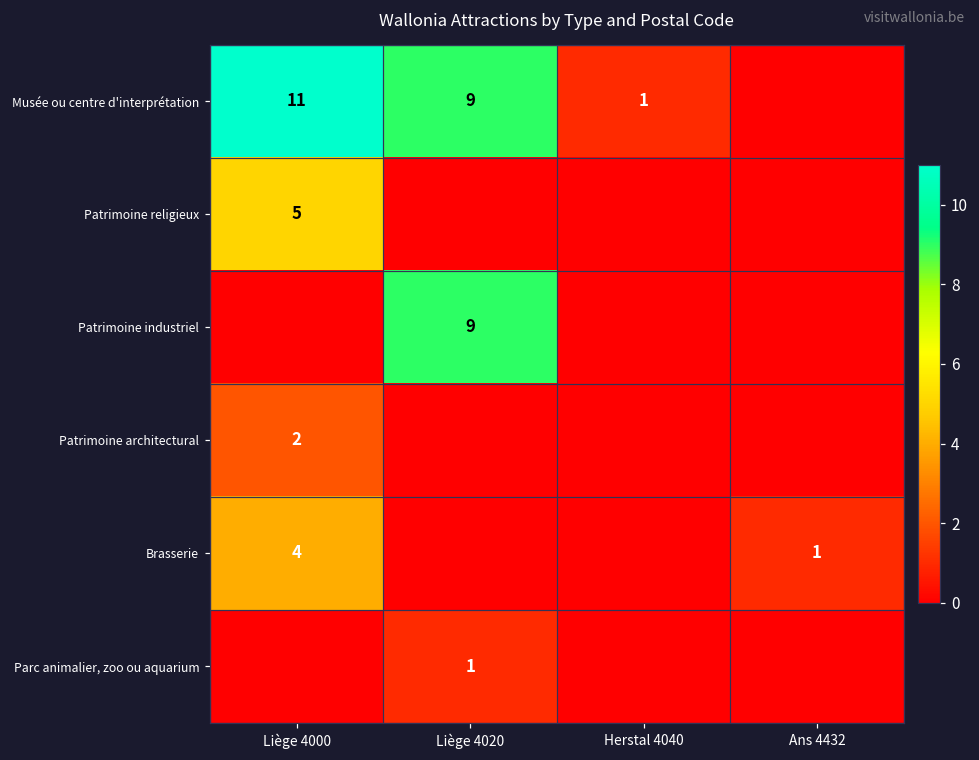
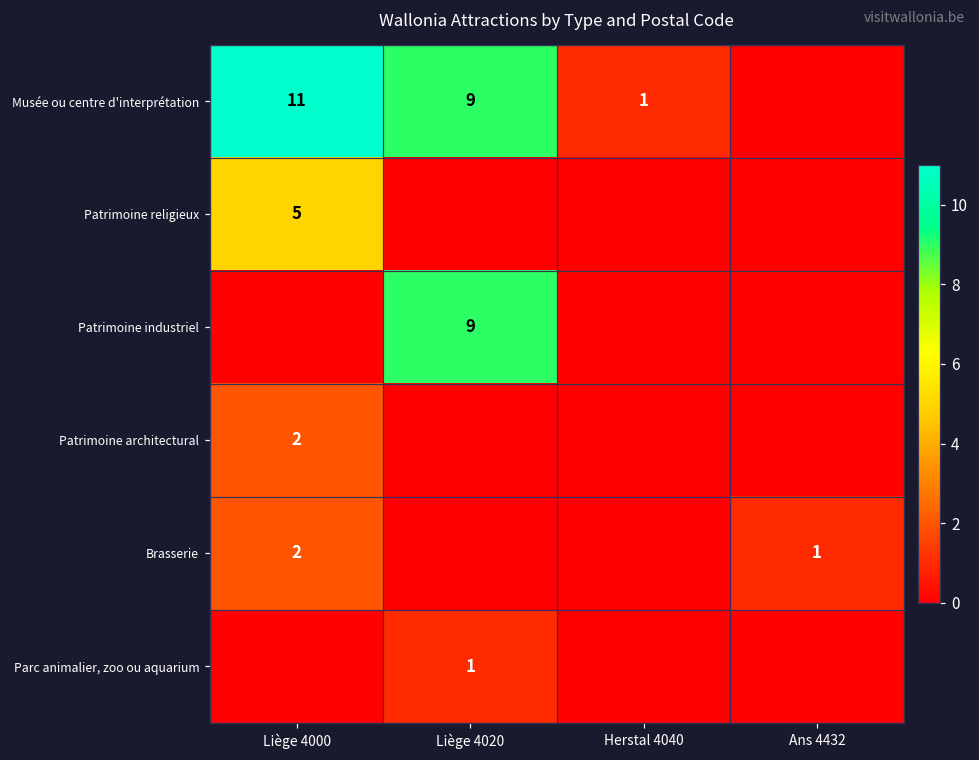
  {
    "Musée ou centre d'interprétation": {
      "Liège 4000": 11,
      "Liège 4020": 9,
      "Herstal 4040": 1
    },
    "Patrimoine religieux": {
      "Liège 4000": 5
    },
    "Patrimoine industriel": {
      "Liège 4020": 9
    },
    "Patrimoine architectural": {
      "Liège 4000": 2
    },
    "Brasserie": {
-     "Liège 4000": 4,
+     "Liège 4000": 2,
      "Ans 4432": 1
    },
    "Parc animalier, zoo ou aquarium": {
      "Liège 4020": 1
    }
  }
